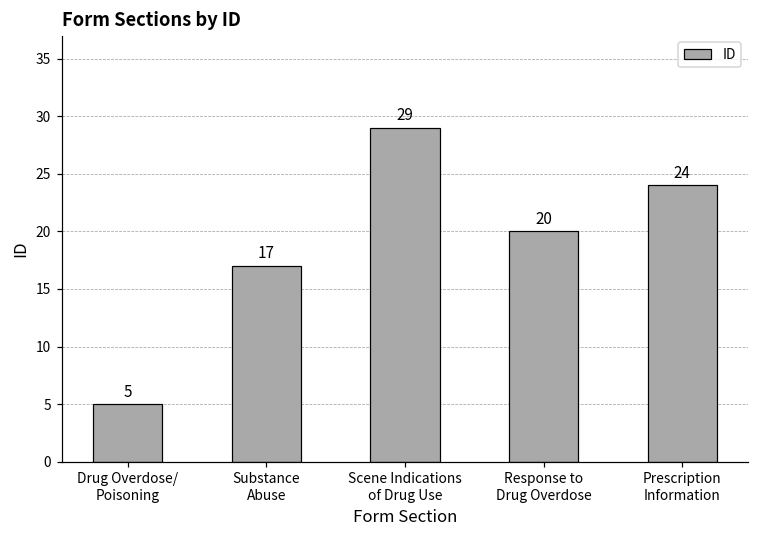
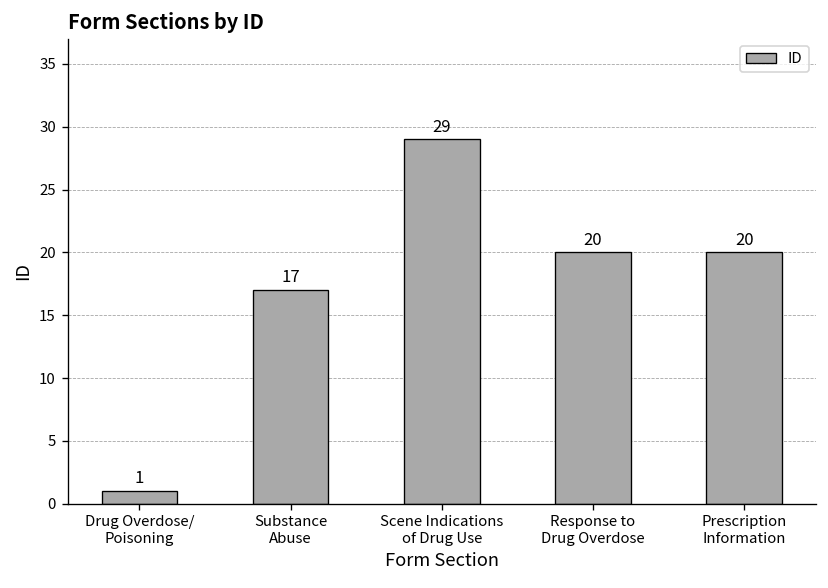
  {
-   "Drug Overdose/ Poisoning": 5,
+   "Drug Overdose/ Poisoning": 1,
    "Substance Abuse": 17,
    "Scene Indications of Drug Use": 29,
    "Response to Drug Overdose": 20,
-   "Prescription Information": 24
+   "Prescription Information": 20
  }
